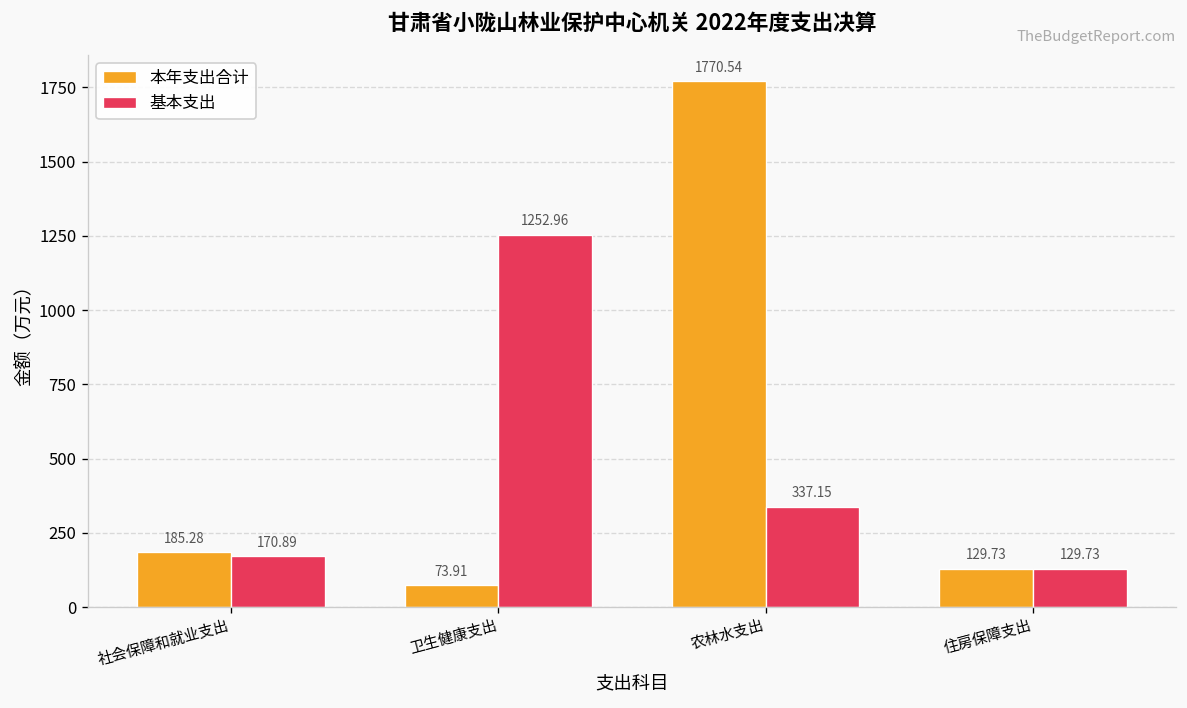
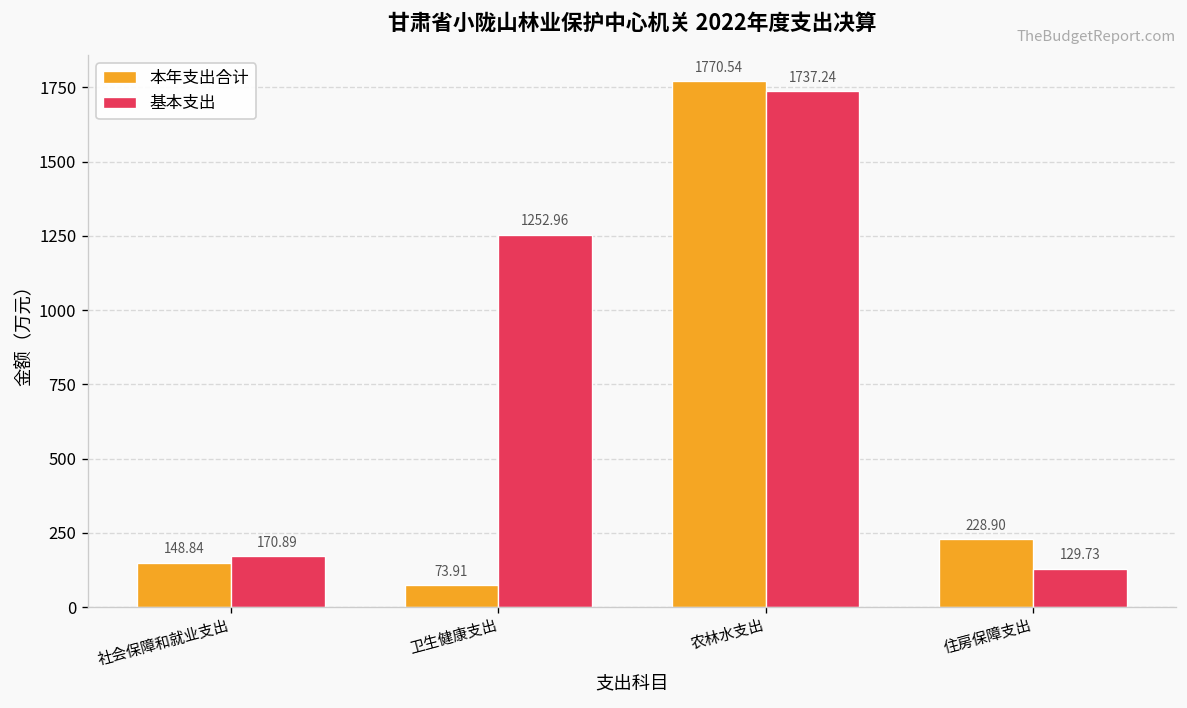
  {
    "本年支出合计": {
-     "社会保障和就业支出": 185.28,
+     "社会保障和就业支出": 148.84,
      "卫生健康支出": 73.91,
      "农林水支出": 1770.54,
-     "住房保障支出": 129.73
+     "住房保障支出": 228.90
    },
    "基本支出": {
      "社会保障和就业支出": 170.89,
      "卫生健康支出": 1252.96,
-     "农林水支出": 337.15,
+     "农林水支出": 1737.24,
      "住房保障支出": 129.73
    }
  }
